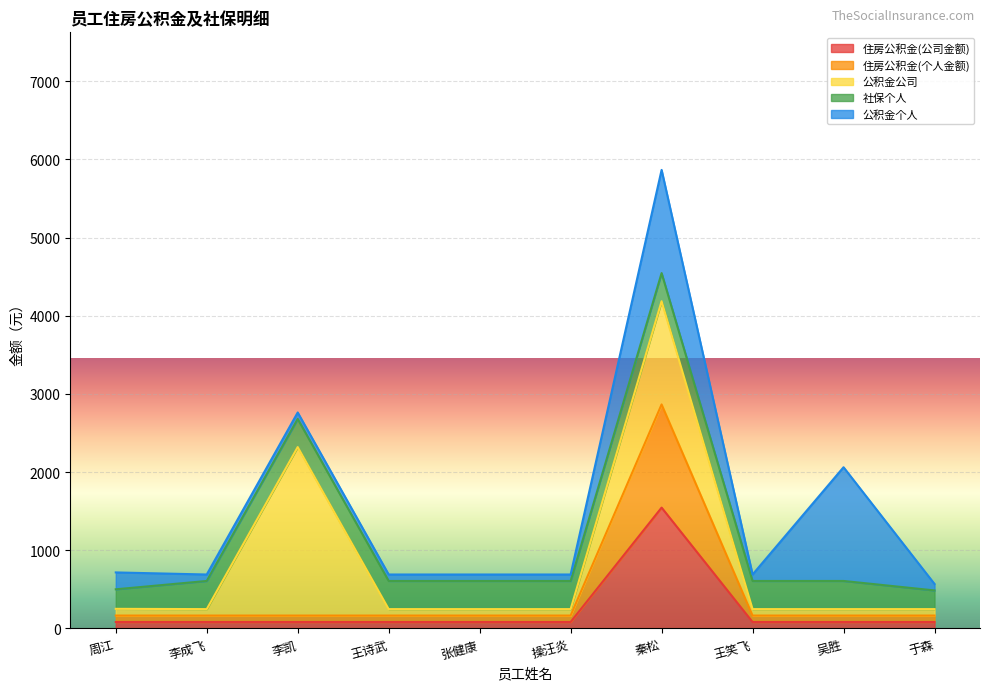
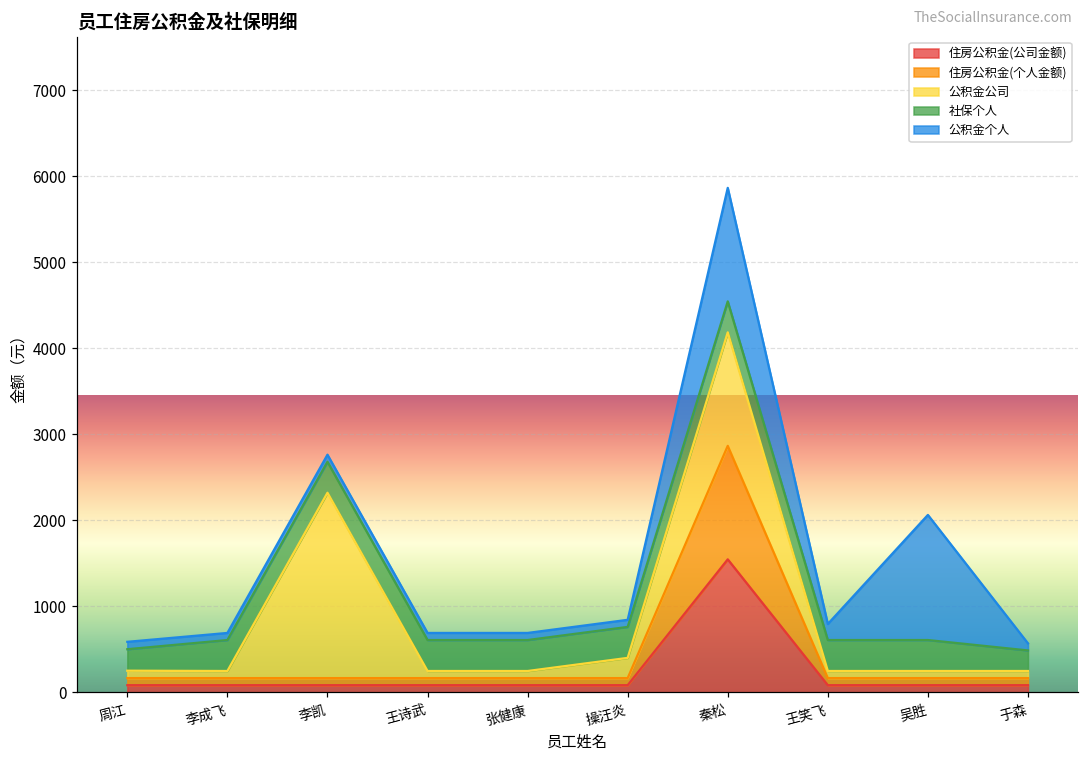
  {
    "住房公积金(公司金额)": {
      "周江": 100,
      "李成飞": 100,
      "李凯": 100,
      "王诗武": 100,
      "张健康": 100,
      "操汪炎": 100,
      "秦松": 1500,
      "王笑飞": 100,
      "吴胜": 100,
      "于森": 100
    },
    "住房公积金(个人金额)": {
      "周江": 100,
      "李成飞": 100,
      "李凯": 100,
      "王诗武": 100,
      "张健康": 100,
      "操汪炎": 100,
      "秦松": 1300,
      "王笑飞": 100,
      "吴胜": 100,
      "于森": 100
    },
    "公积金公司": {
      "周江": 100,
      "李成飞": 100,
      "李凯": 2200,
      "王诗武": 100,
      "张健康": 100,
-     "操汪炎": 100,
+     "操汪炎": 200,
      "秦松": 1300,
      "王笑飞": 100,
      "吴胜": 100,
      "于森": 100
    },
    "社保个人": {
      "周江": 200,
      "李成飞": 400,
      "李凯": 400,
      "王诗武": 400,
      "张健康": 400,
      "操汪炎": 400,
      "秦松": 400,
      "王笑飞": 400,
      "吴胜": 400,
      "于森": 200
    },
    "公积金个人": {
-     "周江": 200,
+     "周江": 100,
      "李成飞": 100,
      "李凯": 100,
      "王诗武": 100,
      "张健康": 100,
      "操汪炎": 100,
      "秦松": 1300,
-     "王笑飞": 100,
+     "王笑飞": 200,
      "吴胜": 1500,
      "于森": 100
    }
  }
